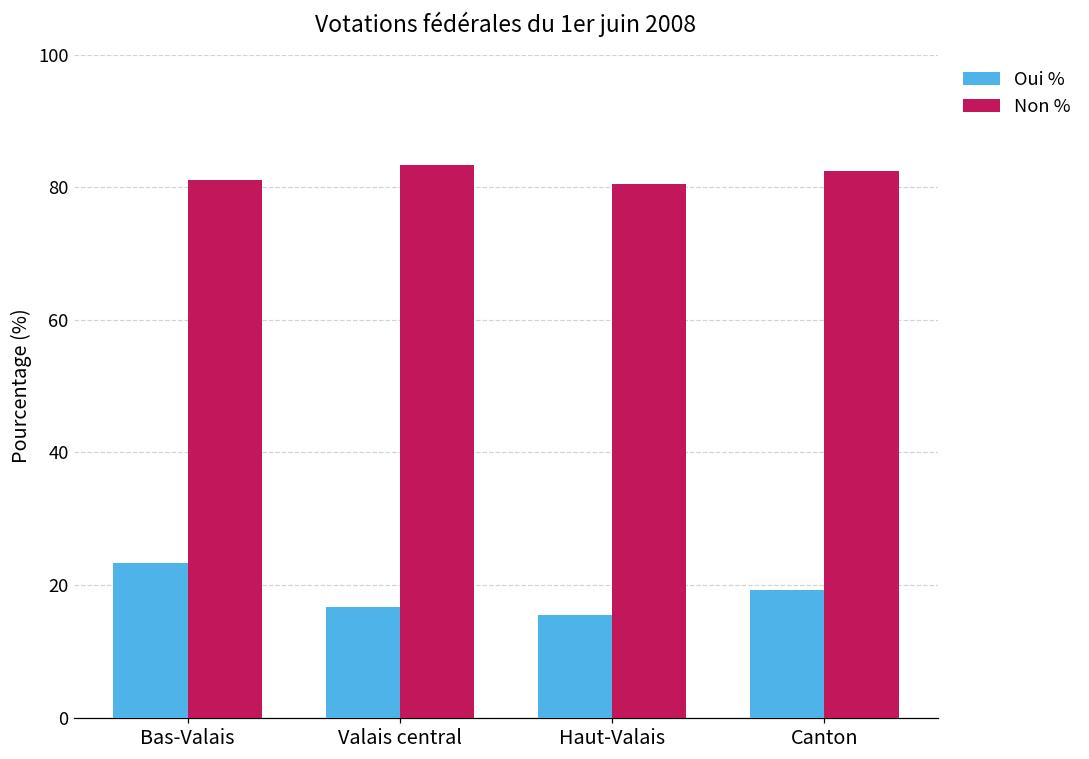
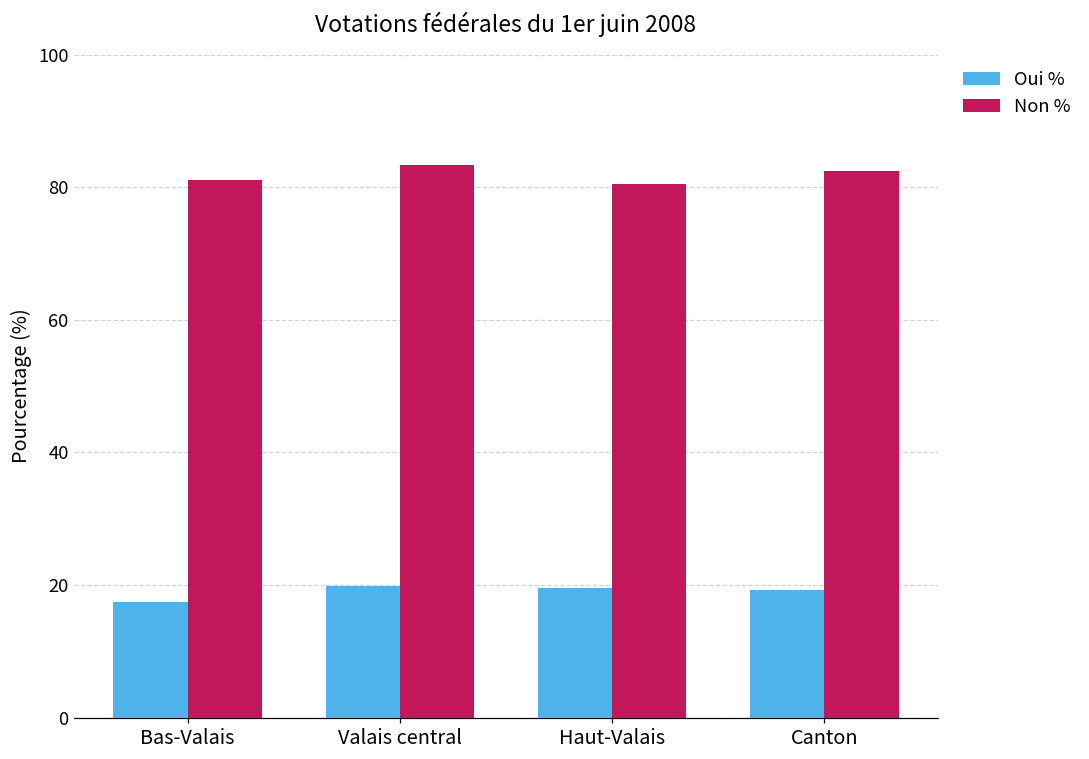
  {
    "Oui %": {
-     "Bas-Valais": 23,
-     "Valais central": 17,
-     "Haut-Valais": 16,
+     "Bas-Valais": 17,
+     "Valais central": 20,
+     "Haut-Valais": 19,
      "Canton": 19
    },
    "Non %": {
      "Bas-Valais": 81,
      "Valais central": 83,
      "Haut-Valais": 81,
      "Canton": 82
    }
  }
